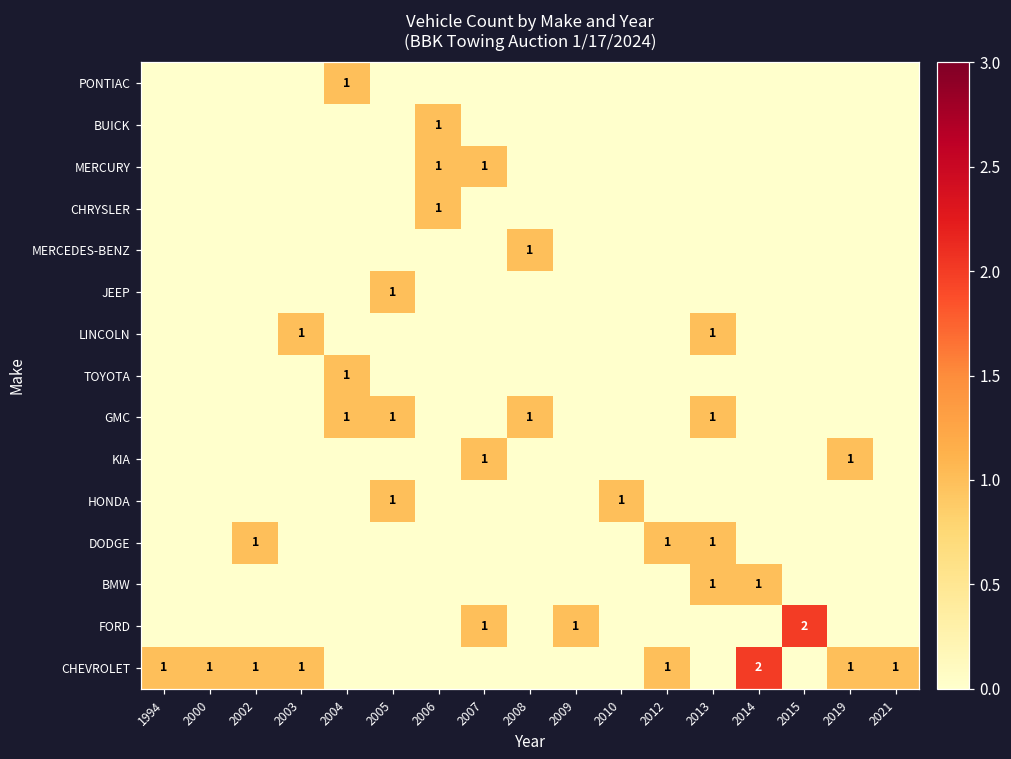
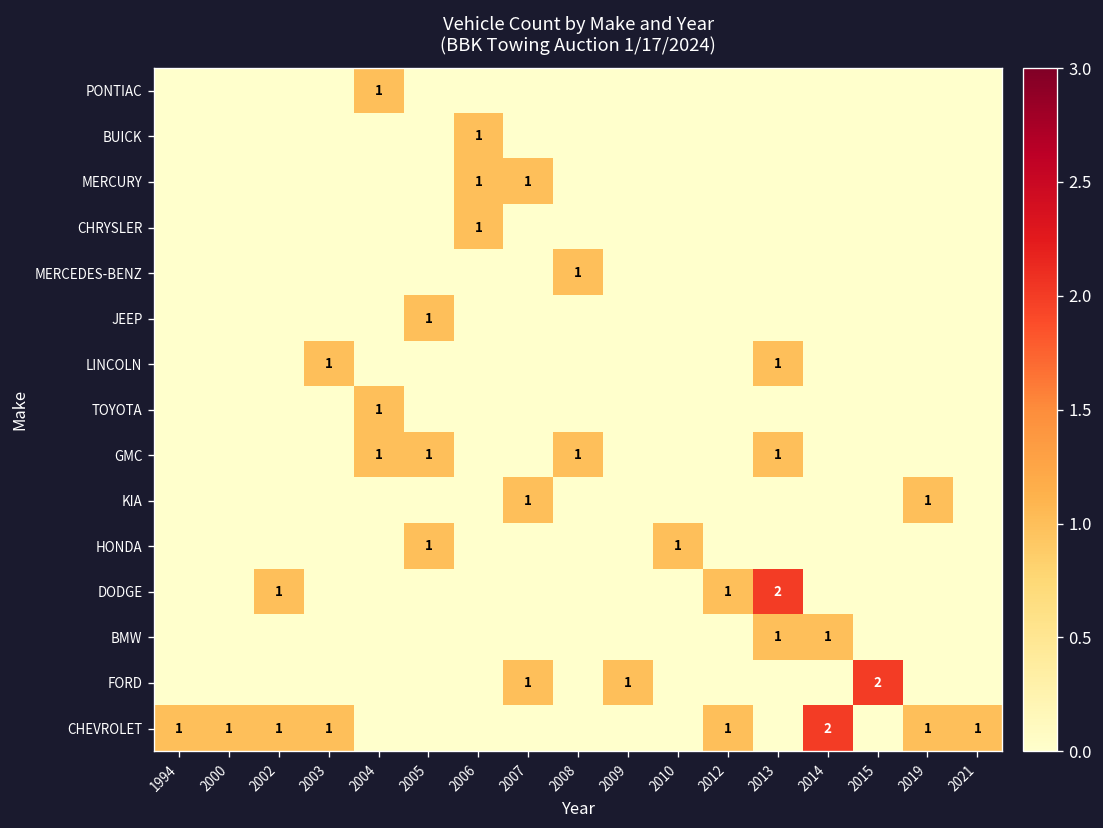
  {
    "PONTIAC": {
      "2004": 1
    },
    "BUICK": {
      "2006": 1
    },
    "MERCURY": {
      "2006": 1,
      "2007": 1
    },
    "CHRYSLER": {
      "2006": 1
    },
    "MERCEDES-BENZ": {
      "2008": 1
    },
    "JEEP": {
      "2005": 1
    },
    "LINCOLN": {
      "2003": 1,
      "2013": 1
    },
    "TOYOTA": {
      "2004": 1
    },
    "GMC": {
      "2004": 1,
      "2005": 1,
      "2008": 1,
      "2013": 1
    },
    "KIA": {
      "2007": 1,
      "2019": 1
    },
    "HONDA": {
      "2005": 1,
      "2010": 1
    },
    "DODGE": {
      "2002": 1,
      "2012": 1,
-     "2013": 1
+     "2013": 2
    },
    "BMW": {
      "2013": 1,
      "2014": 1
    },
    "FORD": {
      "2007": 1,
      "2009": 1,
      "2015": 2
    },
    "CHEVROLET": {
      "1994": 1,
      "2000": 1,
      "2002": 1,
      "2003": 1,
      "2012": 1,
      "2014": 2,
      "2019": 1,
      "2021": 1
    }
  }
